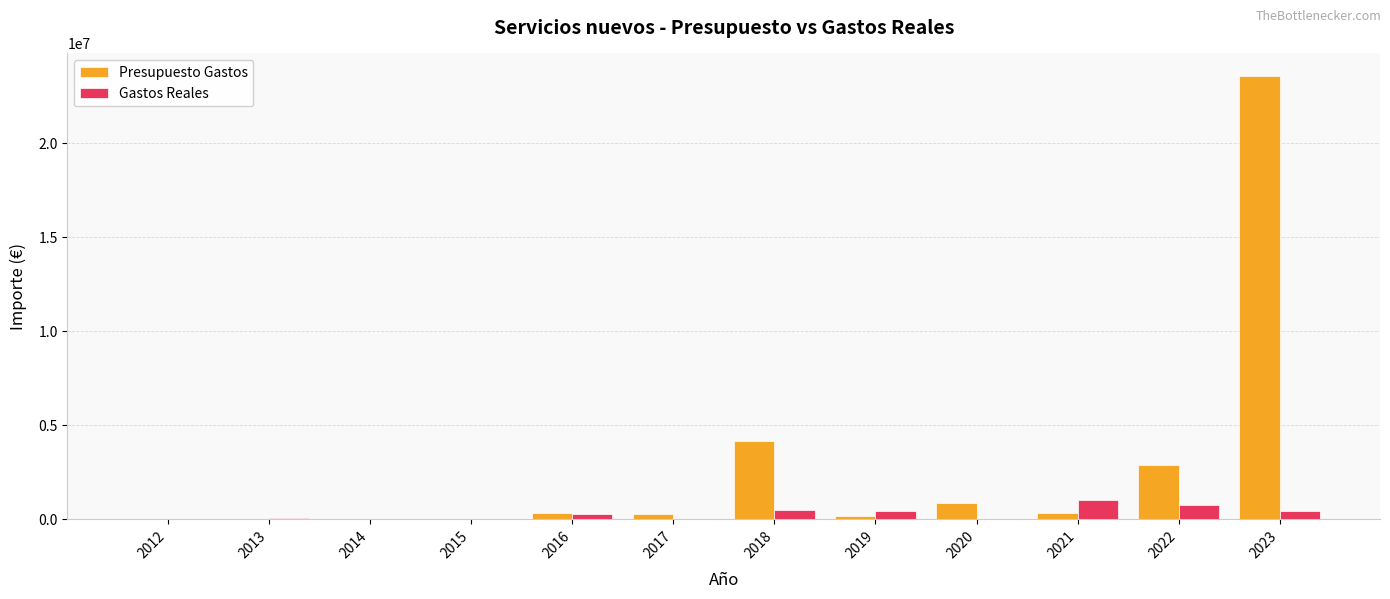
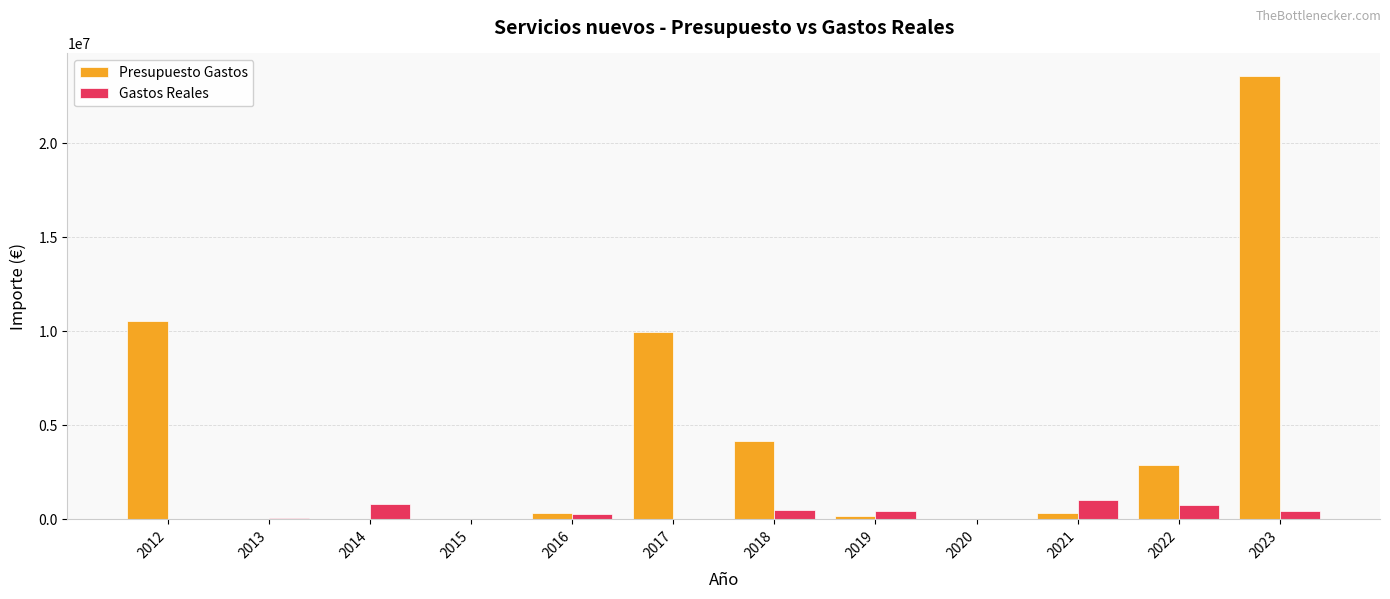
  {
    "Presupuesto Gastos": {
-     "2012": 0,
+     "2012": 10600000,
      "2016": 300000,
-     "2017": 300000,
+     "2017": 10000000,
      "2018": 4200000,
      "2019": 200000,
-     "2020": 900000,
+     "2020": 0,
      "2021": 300000,
      "2022": 2900000,
      "2023": 23600000
    },
    "Gastos Reales": {
-     "2014": 0,
+     "2014": 800000,
      "2016": 300000,
      "2018": 500000,
      "2019": 400000,
      "2021": 1000000,
      "2022": 800000,
      "2023": 500000
    }
  }
